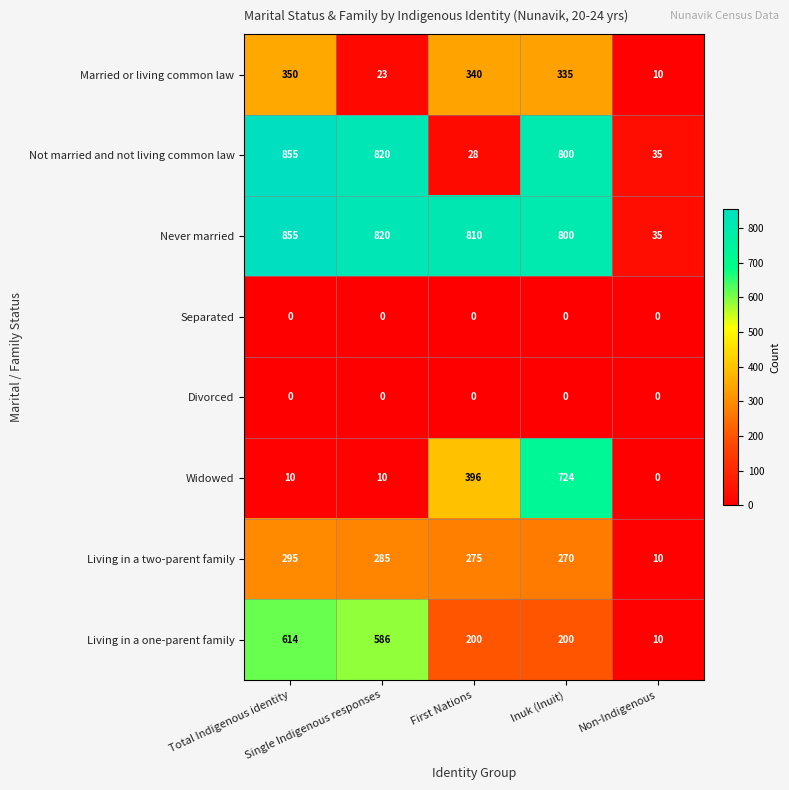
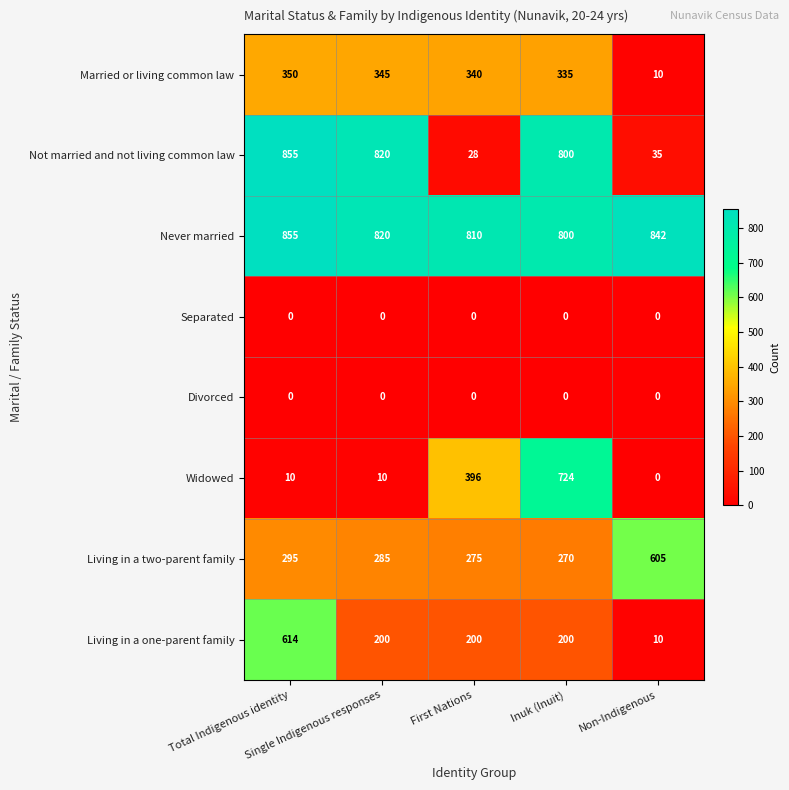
  {
    "Married or living common law": {
      "Total Indigenous identity": 350,
-     "Single Indigenous responses": 23,
+     "Single Indigenous responses": 345,
      "First Nations": 340,
      "Inuk (Inuit)": 335,
      "Non-Indigenous": 10
    },
    "Not married and not living common law": {
      "Total Indigenous identity": 855,
      "Single Indigenous responses": 820,
      "First Nations": 28,
      "Inuk (Inuit)": 800,
      "Non-Indigenous": 35
    },
    "Never married": {
      "Total Indigenous identity": 855,
      "Single Indigenous responses": 820,
      "First Nations": 810,
      "Inuk (Inuit)": 800,
-     "Non-Indigenous": 35
+     "Non-Indigenous": 842
    },
    "Separated": {
      "Total Indigenous identity": 0,
      "Single Indigenous responses": 0,
      "First Nations": 0,
      "Inuk (Inuit)": 0,
      "Non-Indigenous": 0
    },
    "Divorced": {
      "Total Indigenous identity": 0,
      "Single Indigenous responses": 0,
      "First Nations": 0,
      "Inuk (Inuit)": 0,
      "Non-Indigenous": 0
    },
    "Widowed": {
      "Total Indigenous identity": 10,
      "Single Indigenous responses": 10,
      "First Nations": 396,
      "Inuk (Inuit)": 724,
      "Non-Indigenous": 0
    },
    "Living in a two-parent family": {
      "Total Indigenous identity": 295,
      "Single Indigenous responses": 285,
      "First Nations": 275,
      "Inuk (Inuit)": 270,
-     "Non-Indigenous": 10
+     "Non-Indigenous": 605
    },
    "Living in a one-parent family": {
      "Total Indigenous identity": 614,
-     "Single Indigenous responses": 586,
+     "Single Indigenous responses": 200,
      "First Nations": 200,
      "Inuk (Inuit)": 200,
      "Non-Indigenous": 10
    }
  }
